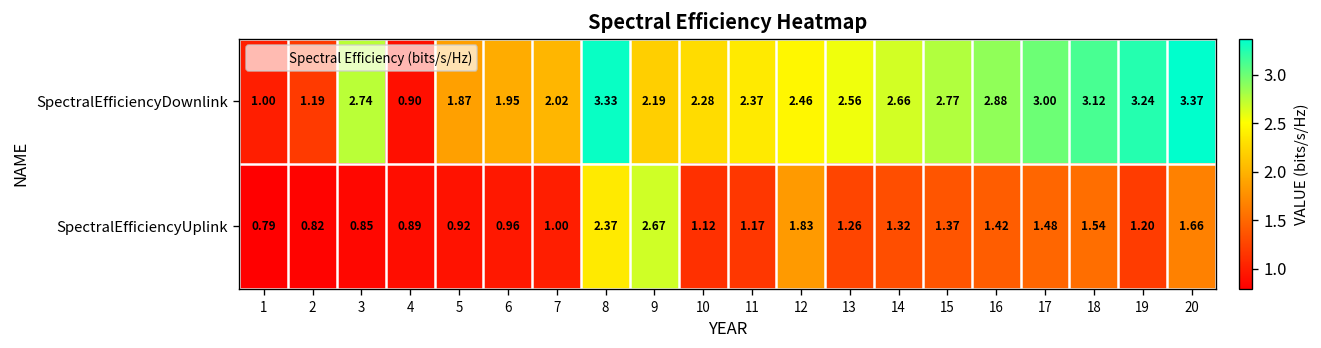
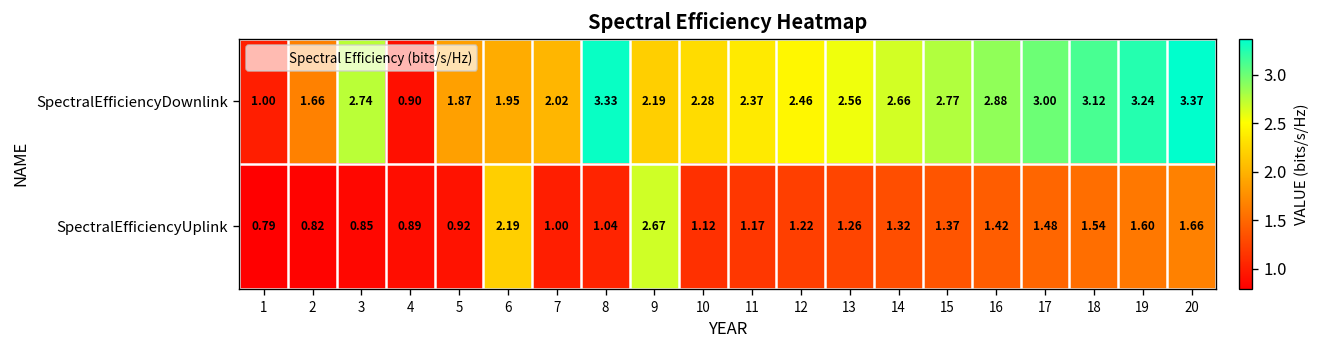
  {
    "SpectralEfficiencyDownlink": {
      "1": 1.00,
-     "2": 1.19,
+     "2": 1.66,
      "3": 2.74,
      "4": 0.90,
      "5": 1.87,
      "6": 1.95,
      "7": 2.02,
      "8": 3.33,
      "9": 2.19,
      "10": 2.28,
      "11": 2.37,
      "12": 2.46,
      "13": 2.56,
      "14": 2.66,
      "15": 2.77,
      "16": 2.88,
      "17": 3.00,
      "18": 3.12,
      "19": 3.24,
      "20": 3.37
    },
    "SpectralEfficiencyUplink": {
      "1": 0.79,
      "2": 0.82,
      "3": 0.85,
      "4": 0.89,
      "5": 0.92,
-     "6": 0.96,
+     "6": 2.19,
      "7": 1.00,
-     "8": 2.37,
+     "8": 1.04,
      "9": 2.67,
      "10": 1.12,
      "11": 1.17,
-     "12": 1.83,
+     "12": 1.22,
      "13": 1.26,
      "14": 1.32,
      "15": 1.37,
      "16": 1.42,
      "17": 1.48,
      "18": 1.54,
-     "19": 1.20,
+     "19": 1.60,
      "20": 1.66
    }
  }
